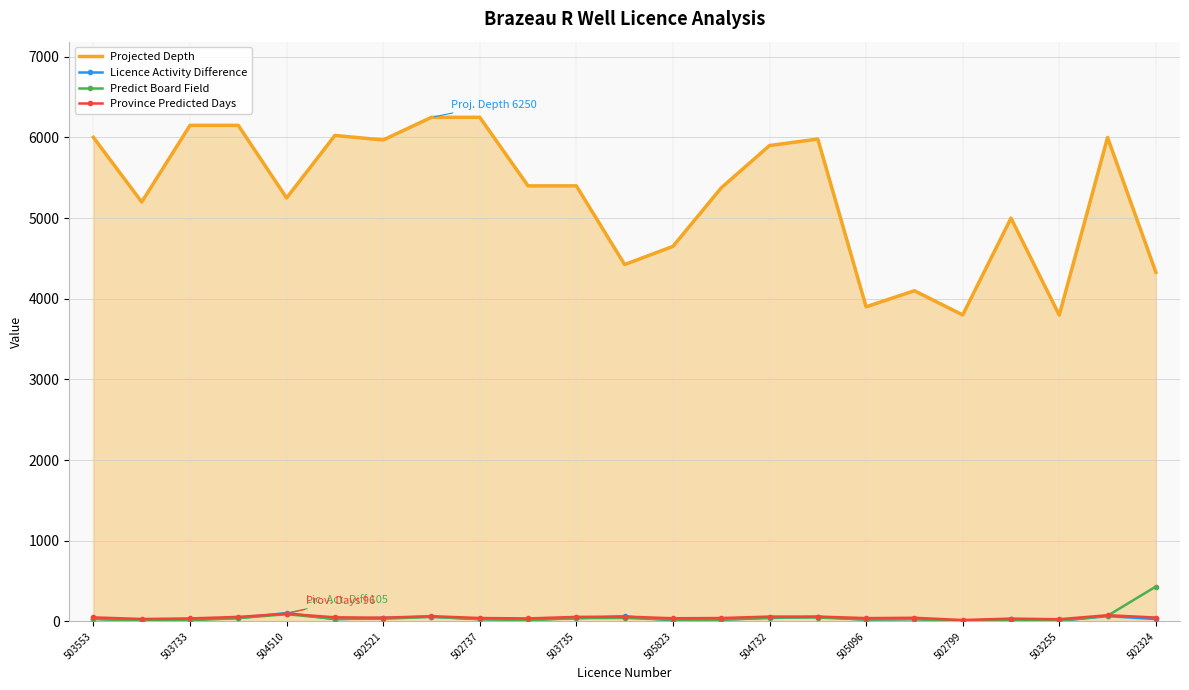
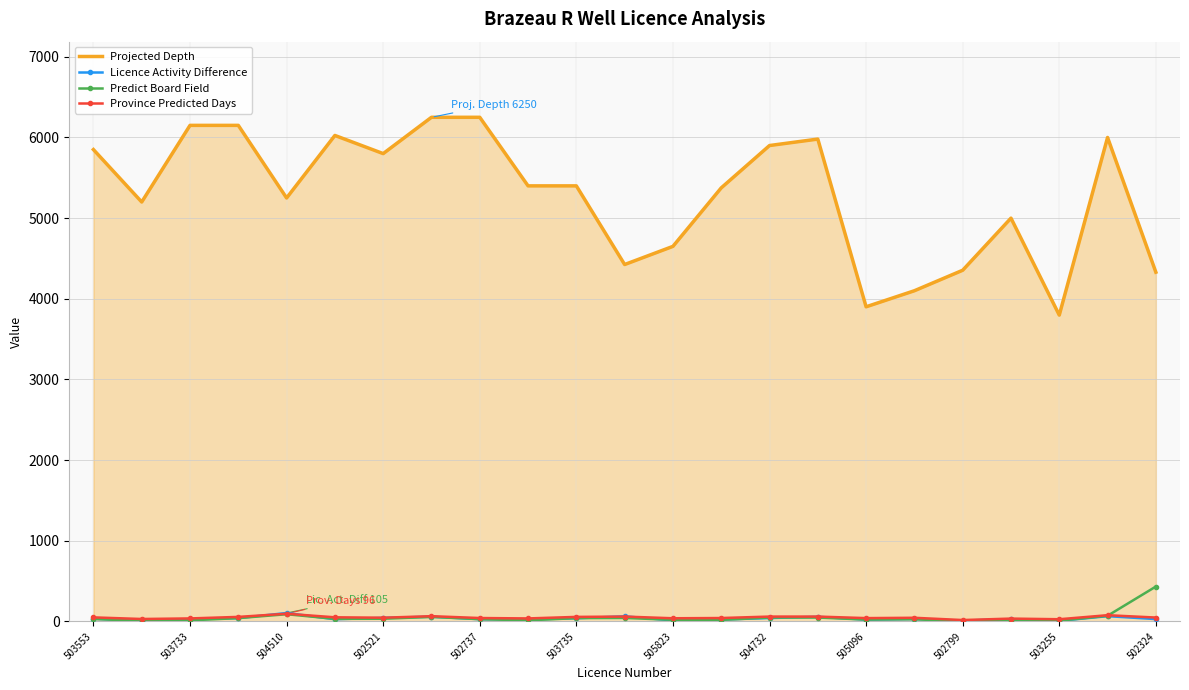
  {
    "Projected Depth": {
-     "503553": 6000,
+     "503553": 5900,
      "503733": 6200,
      "504510": 5300,
-     "502521": 6000,
+     "502521": 5800,
      "503735": 5400,
      "505823": 4700,
      "504732": 5900,
      "505096": 3900,
-     "502799": 3800,
+     "502799": 4400,
      "503255": 3800,
      "502324": 4300
    },
    "Predict Board Field": {
      "502324": 400
    }
  }
